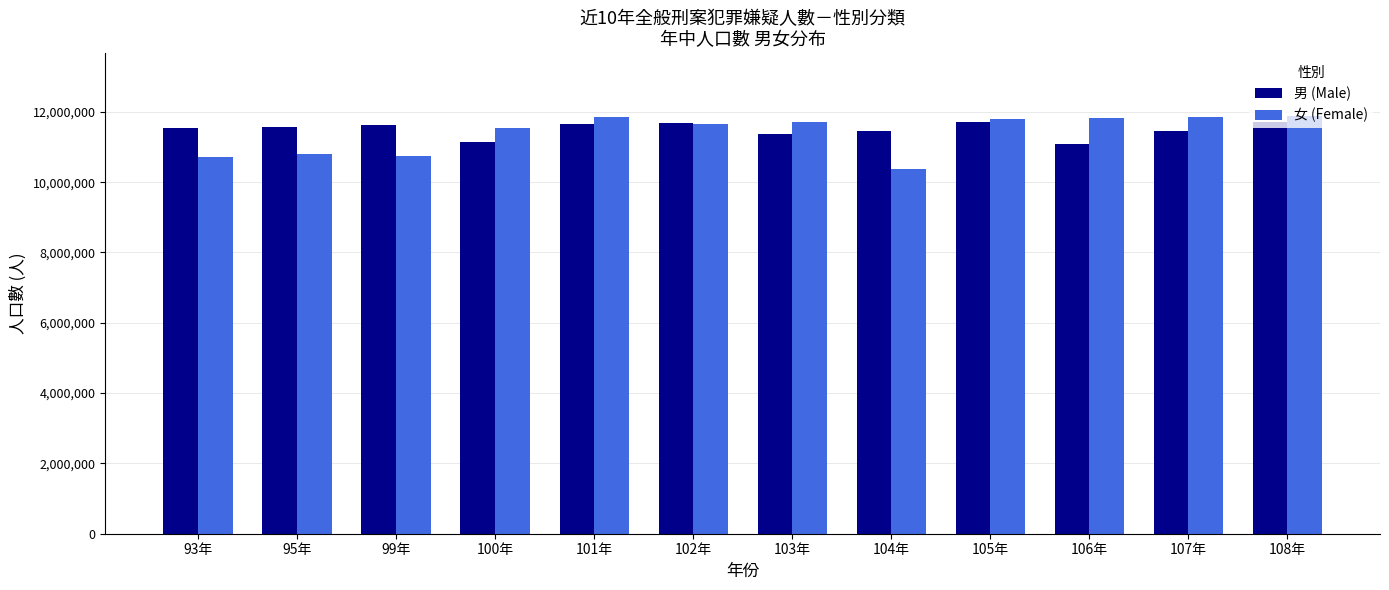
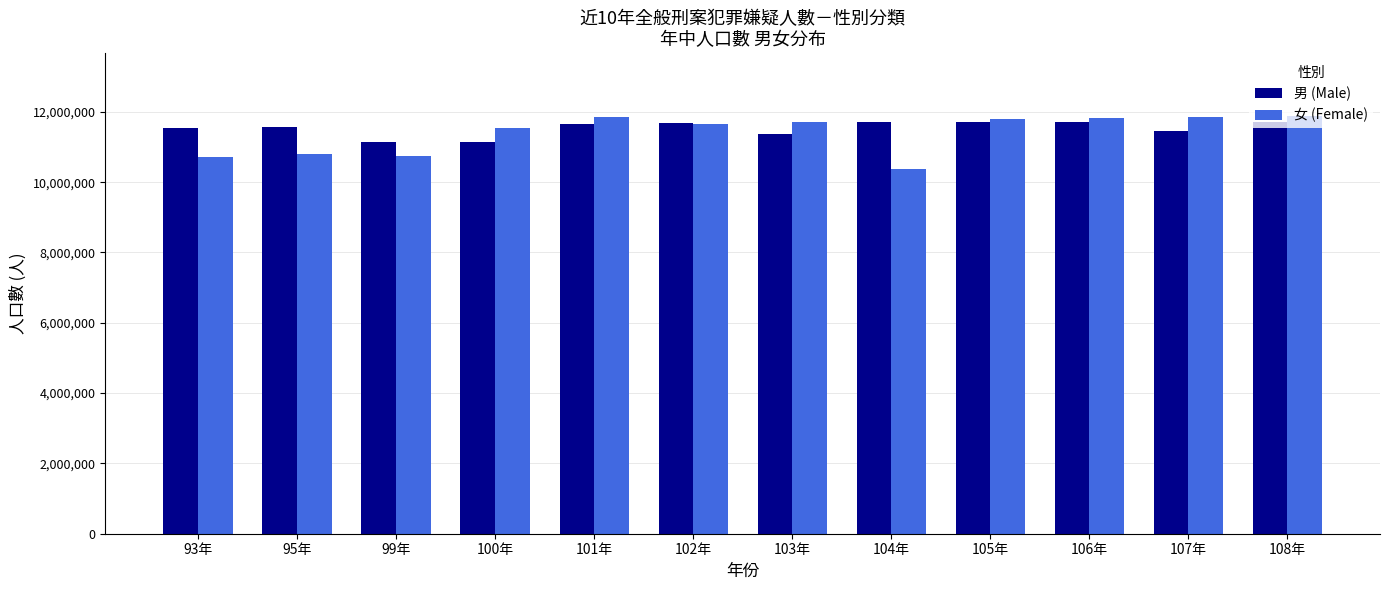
  {
    "男 (Male)": {
      "93年": "11,500,000",
      "95年": "11,600,000",
-     "99年": "11,600,000",
+     "99年": "11,100,000",
      "100年": "11,100,000",
      "101年": "11,700,000",
      "102年": "11,700,000",
      "103年": "11,400,000",
-     "104年": "11,500,000",
+     "104年": "11,700,000",
      "105年": "11,700,000",
-     "106年": "11,100,000",
+     "106年": "11,700,000",
      "107年": "11,500,000"
    },
    "女 (Female)": {
      "93年": "10,700,000",
      "95年": "10,800,000",
      "99年": "10,800,000",
      "100年": "11,600,000",
      "101年": "11,800,000",
      "102年": "11,700,000",
      "103年": "11,700,000",
      "104年": "10,400,000",
      "105年": "11,800,000",
      "106年": "11,800,000",
      "107年": "11,900,000"
    }
  }
